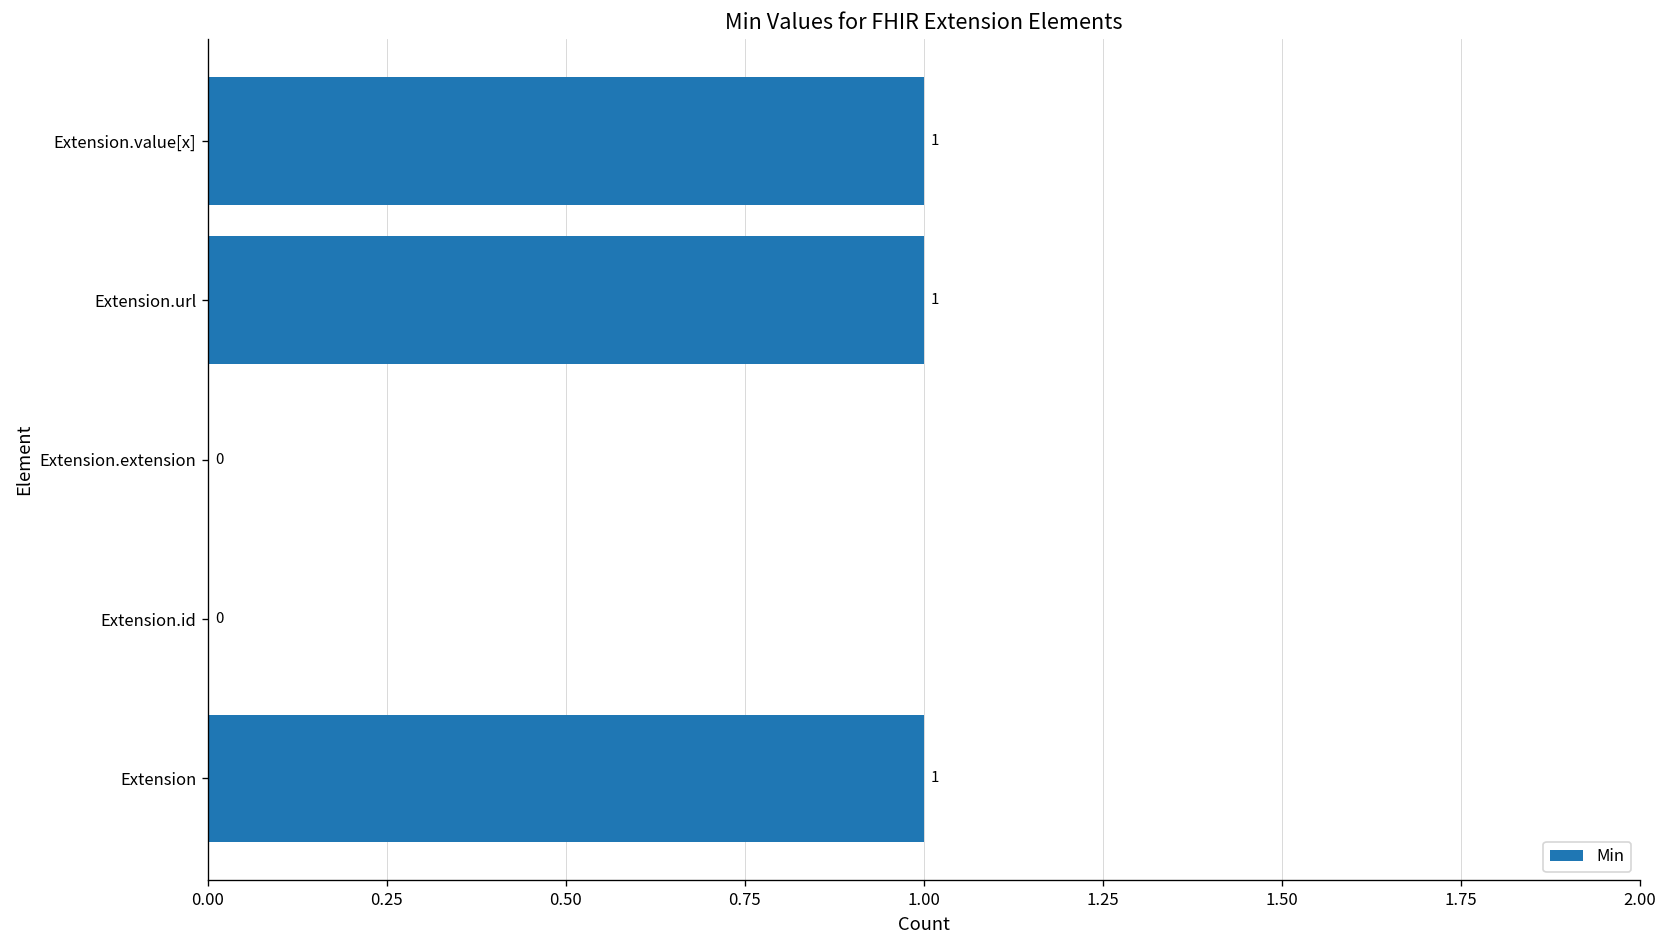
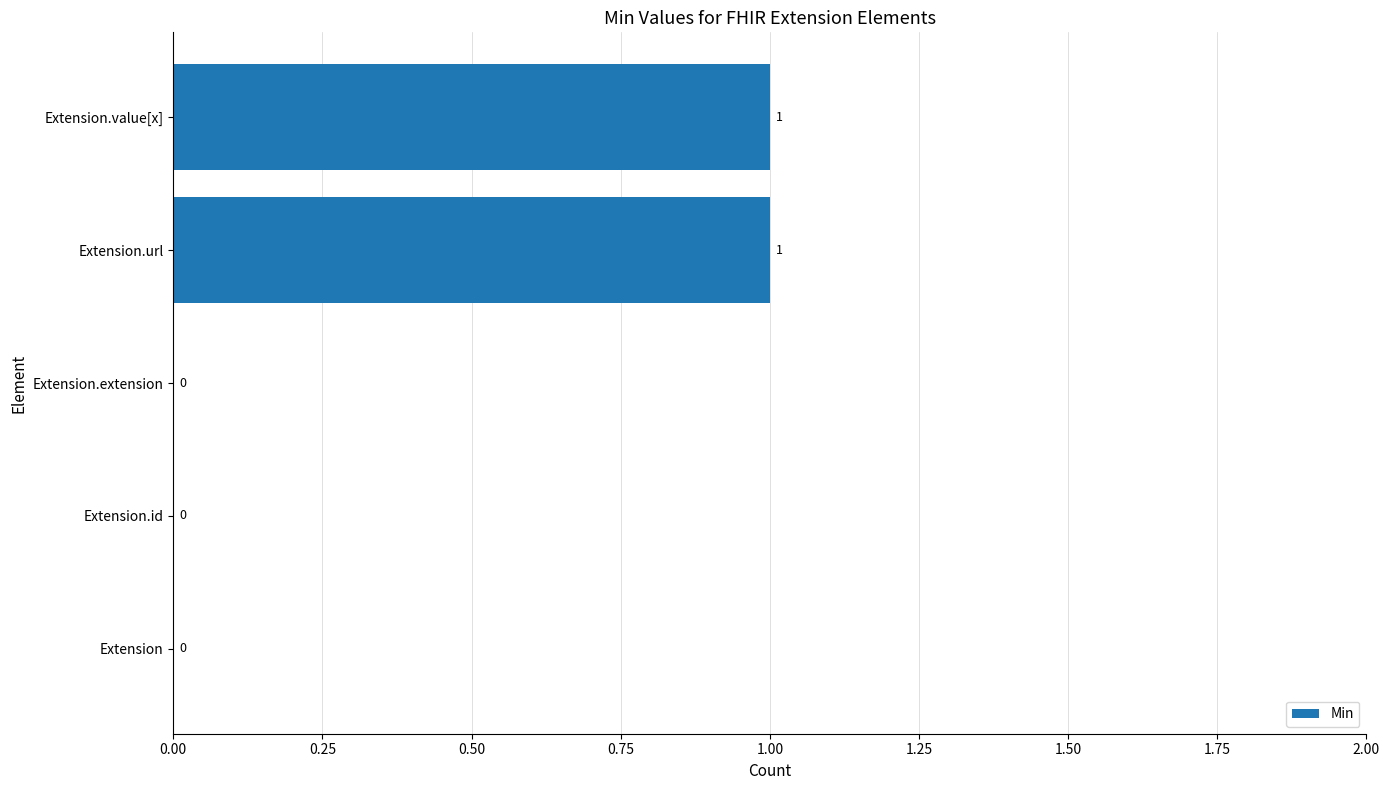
  {
    "Extension.value[x]": 1,
    "Extension.url": 1,
    "Extension.extension": 0,
    "Extension.id": 0,
-   "Extension": 1
+   "Extension": 0
  }
